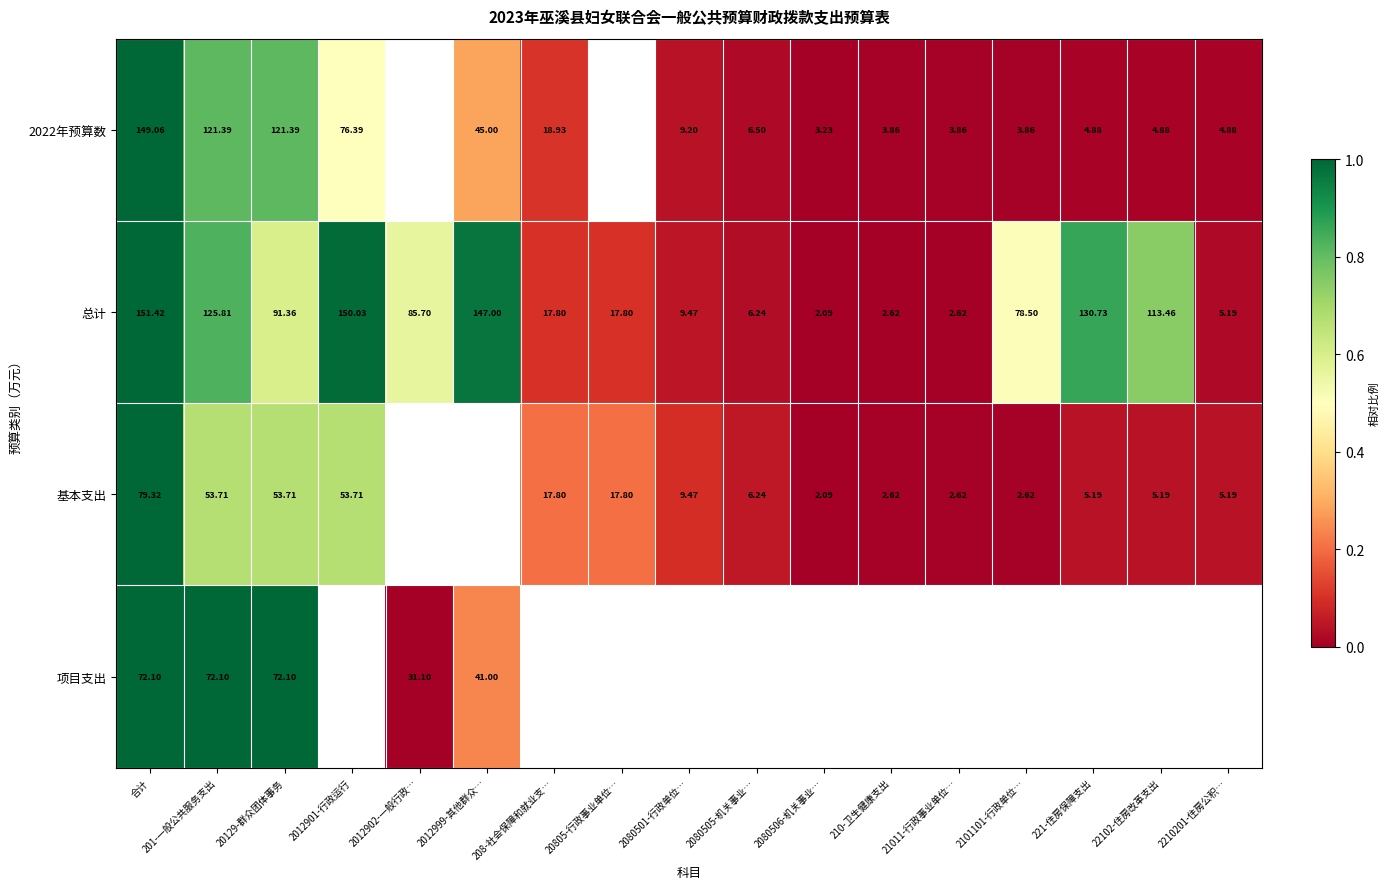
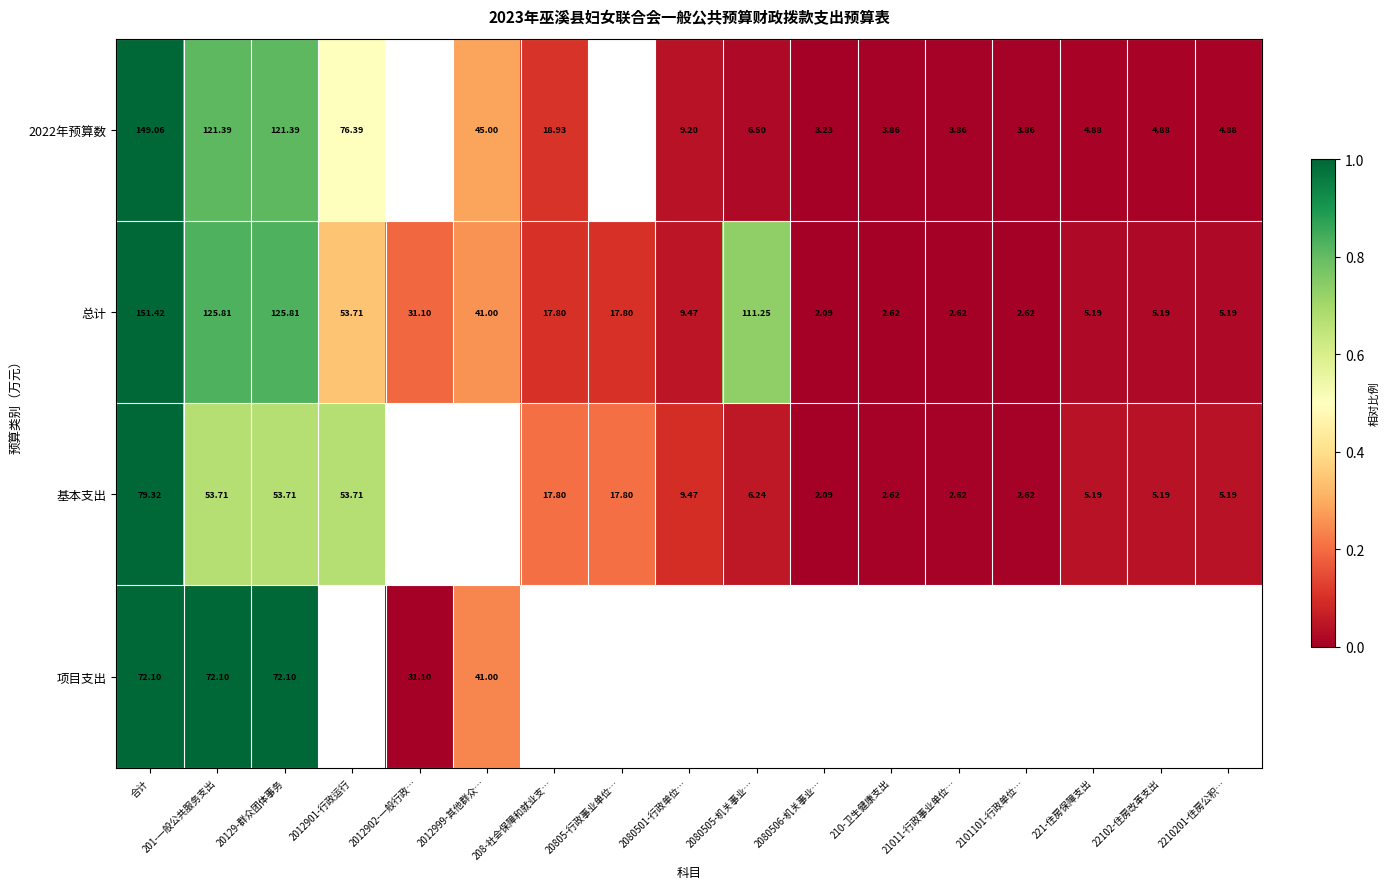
  {
    "2022年预算数": {
      "合计": 149.06,
      "201-一般公共服务支出": 121.39,
      "20129-群众团体事务": 121.39,
      "2012901-行政运行": 76.39,
      "2012999-其他群众…": 45.00,
      "208-社会保障和就业支…": 18.93,
      "2080501-行政单位…": 9.20,
      "2080505-机关事业…": 6.50,
      "2080506-机关事业…": 3.23,
      "210-卫生健康支出": 3.86,
      "21011-行政事业单位…": 3.86,
      "2101101-行政单位…": 3.86,
      "221-住房保障支出": 4.88,
      "22102-住房改革支出": 4.88,
      "2210201-住房公积…": 4.88
    },
    "总计": {
      "合计": 151.42,
      "201-一般公共服务支出": 125.81,
-     "20129-群众团体事务": 91.36,
-     "2012901-行政运行": 150.03,
-     "2012902-一般行政…": 85.70,
-     "2012999-其他群众…": 147.00,
+     "20129-群众团体事务": 125.81,
+     "2012901-行政运行": 53.71,
+     "2012902-一般行政…": 31.10,
+     "2012999-其他群众…": 41.00,
      "208-社会保障和就业支…": 17.80,
      "20805-行政事业单位…": 17.80,
      "2080501-行政单位…": 9.47,
-     "2080505-机关事业…": 6.24,
+     "2080505-机关事业…": 111.25,
      "2080506-机关事业…": 2.09,
      "210-卫生健康支出": 2.62,
      "21011-行政事业单位…": 2.62,
-     "2101101-行政单位…": 78.50,
-     "221-住房保障支出": 130.73,
-     "22102-住房改革支出": 113.46,
+     "2101101-行政单位…": 2.62,
+     "221-住房保障支出": 5.19,
+     "22102-住房改革支出": 5.19,
      "2210201-住房公积…": 5.19
    },
    "基本支出": {
      "合计": 79.32,
      "201-一般公共服务支出": 53.71,
      "20129-群众团体事务": 53.71,
      "2012901-行政运行": 53.71,
      "208-社会保障和就业支…": 17.80,
      "20805-行政事业单位…": 17.80,
      "2080501-行政单位…": 9.47,
      "2080505-机关事业…": 6.24,
      "2080506-机关事业…": 2.09,
      "210-卫生健康支出": 2.62,
      "21011-行政事业单位…": 2.62,
      "2101101-行政单位…": 2.62,
      "221-住房保障支出": 5.19,
      "22102-住房改革支出": 5.19,
      "2210201-住房公积…": 5.19
    },
    "项目支出": {
      "合计": 72.10,
      "201-一般公共服务支出": 72.10,
      "20129-群众团体事务": 72.10,
      "2012902-一般行政…": 31.10,
      "2012999-其他群众…": 41.00
    }
  }
